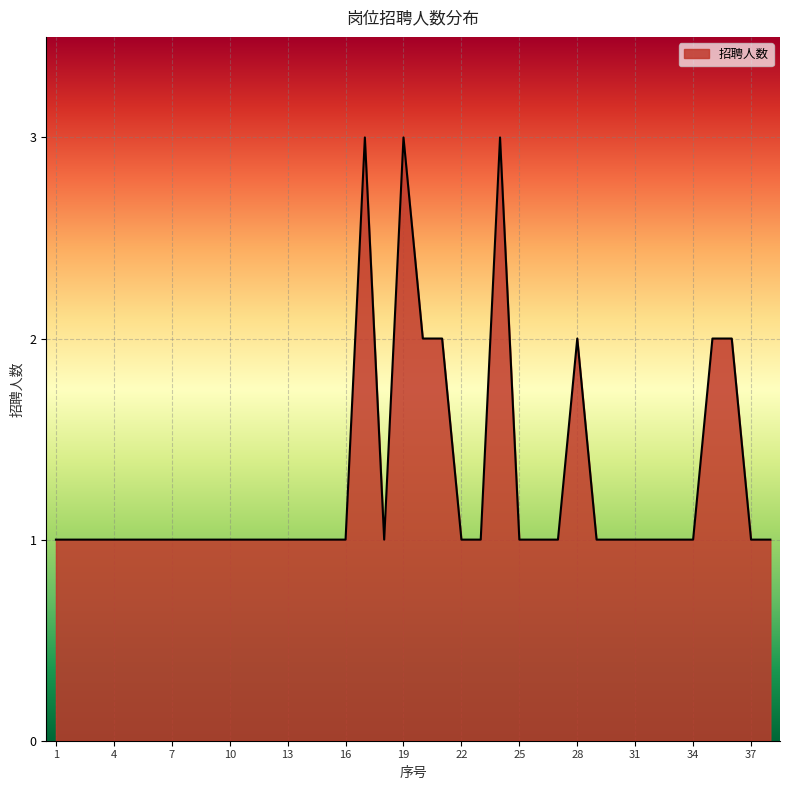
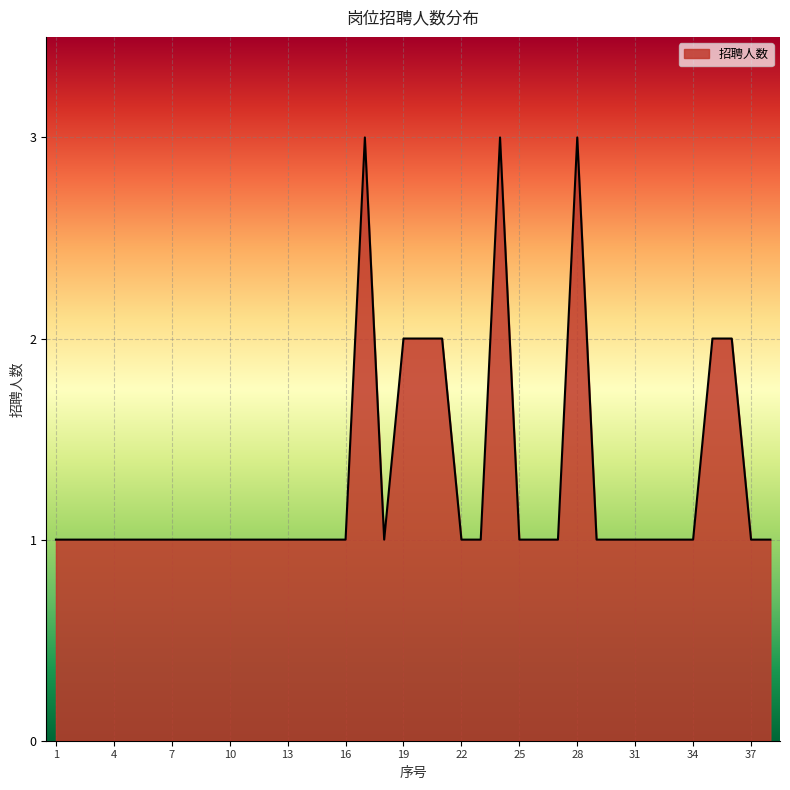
  {
    "1": 1,
    "4": 1,
    "7": 1,
    "10": 1,
    "13": 1,
    "16": 1,
-   "19": 3,
+   "19": 2,
    "22": 1,
    "25": 1,
-   "28": 2,
+   "28": 3,
    "31": 1,
    "34": 1,
    "37": 1
  }
